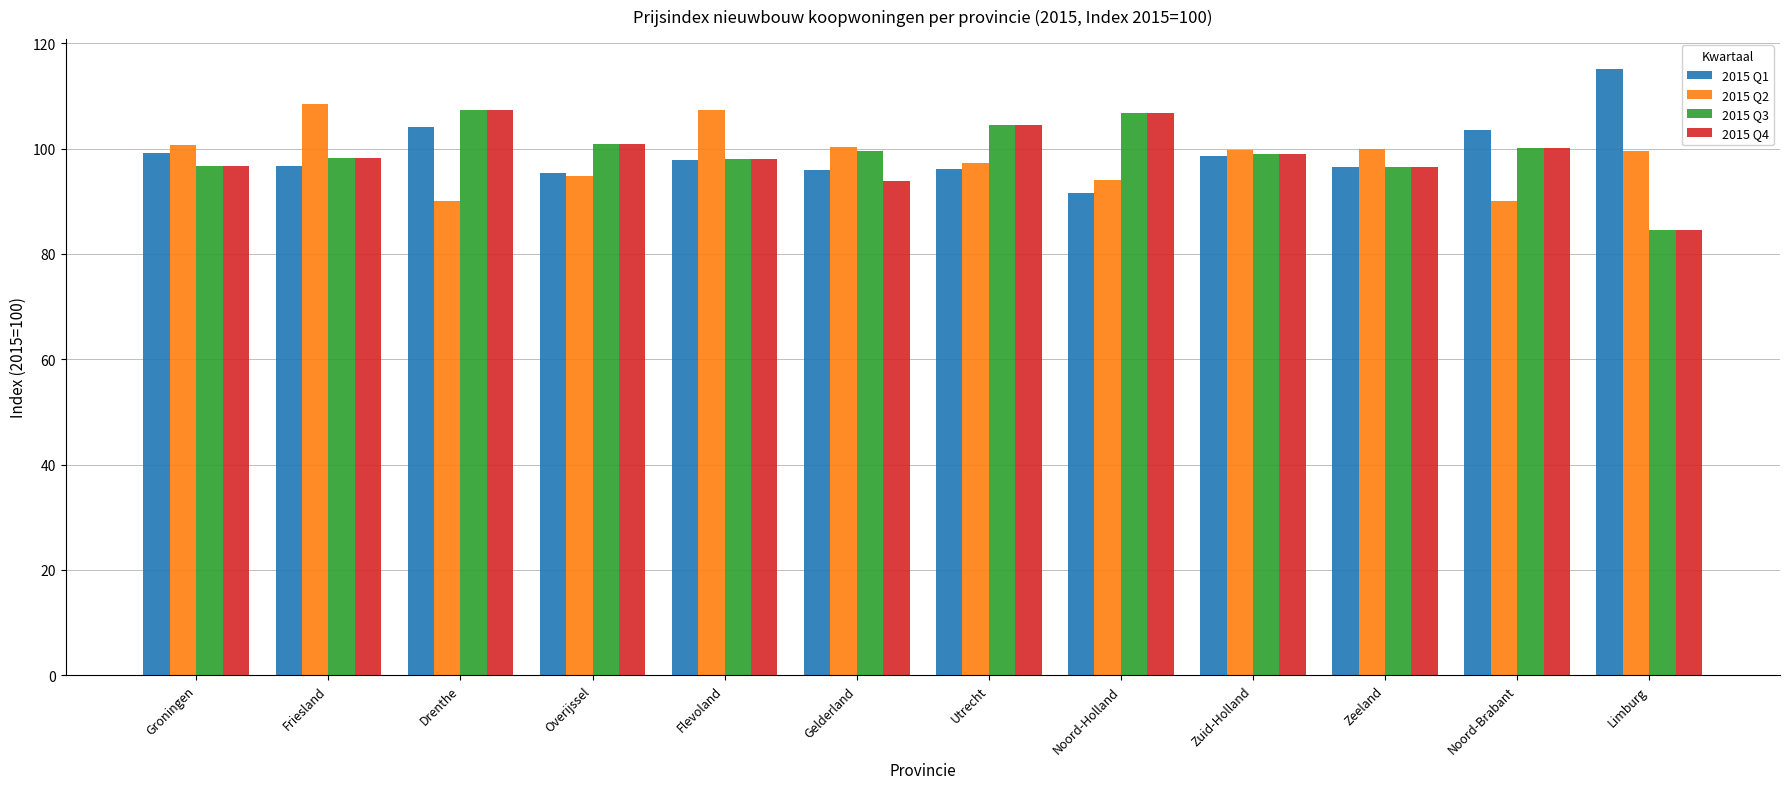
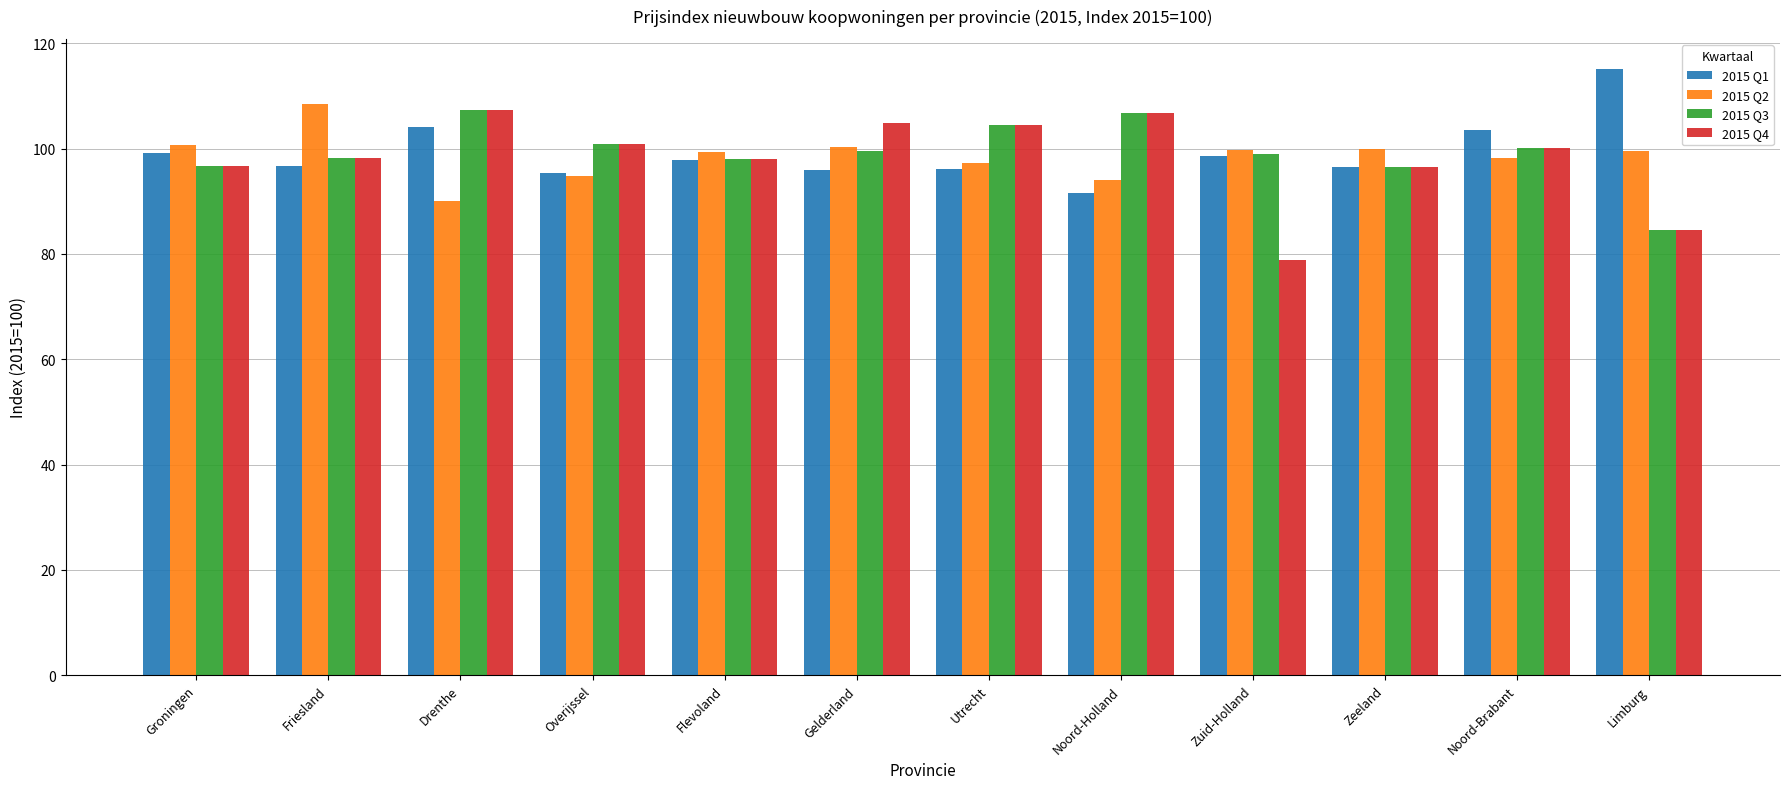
  {
    "2015 Q1": {
      "Groningen": 99,
      "Friesland": 97,
      "Drenthe": 104,
      "Overijssel": 95,
      "Flevoland": 98,
      "Gelderland": 96,
      "Utrecht": 96,
      "Noord-Holland": 92,
      "Zuid-Holland": 99,
      "Zeeland": 97,
      "Noord-Brabant": 104,
      "Limburg": 115
    },
    "2015 Q2": {
      "Groningen": 101,
      "Friesland": 109,
      "Drenthe": 90,
      "Overijssel": 95,
-     "Flevoland": 107,
+     "Flevoland": 99,
      "Gelderland": 100,
      "Utrecht": 97,
      "Noord-Holland": 94,
      "Zuid-Holland": 100,
      "Zeeland": 100,
-     "Noord-Brabant": 90,
+     "Noord-Brabant": 98,
      "Limburg": 100
    },
    "2015 Q3": {
      "Groningen": 97,
      "Friesland": 98,
      "Drenthe": 107,
      "Overijssel": 101,
      "Flevoland": 98,
      "Gelderland": 100,
      "Utrecht": 105,
      "Noord-Holland": 107,
      "Zuid-Holland": 99,
      "Zeeland": 97,
      "Noord-Brabant": 100,
      "Limburg": 85
    },
    "2015 Q4": {
      "Groningen": 97,
      "Friesland": 98,
      "Drenthe": 107,
      "Overijssel": 101,
      "Flevoland": 98,
-     "Gelderland": 94,
+     "Gelderland": 105,
      "Utrecht": 105,
      "Noord-Holland": 107,
-     "Zuid-Holland": 99,
+     "Zuid-Holland": 79,
      "Zeeland": 97,
      "Noord-Brabant": 100,
      "Limburg": 85
    }
  }
